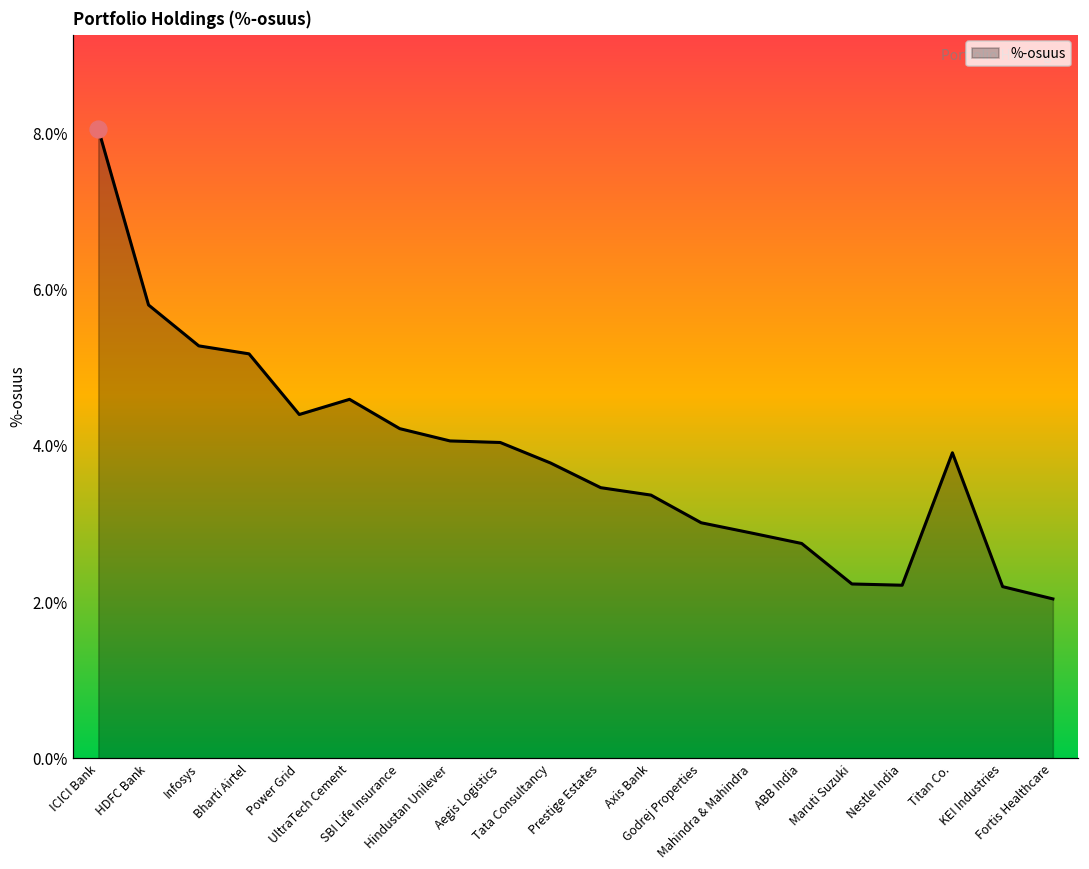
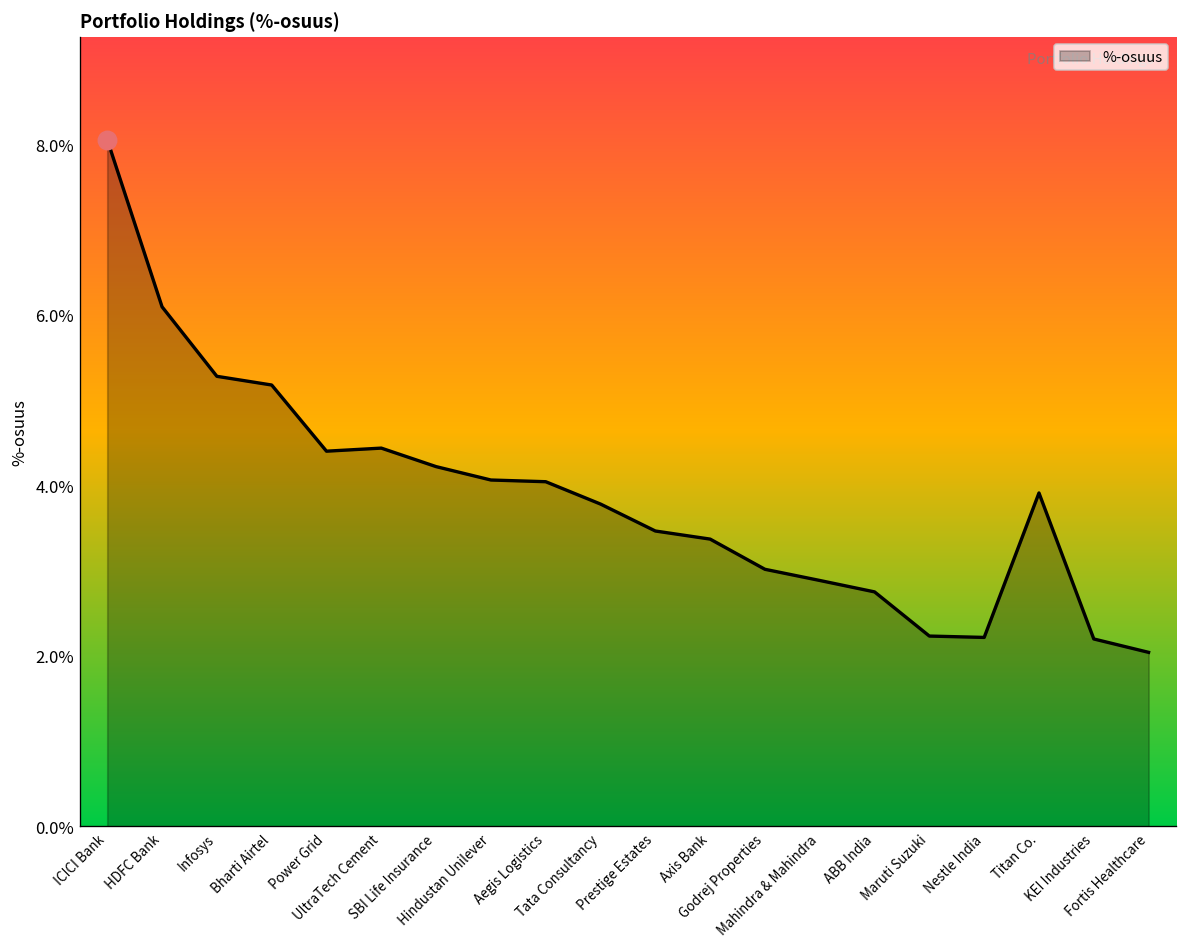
  {
    "%-osuus": {
-     "HDFC Bank": "5.8%",
+     "HDFC Bank": "6.1%",
      "Infosys": "5.3%",
      "Bharti Airtel": "5.2%",
      "Power Grid": "4.4%",
-     "UltraTech Cement": "4.6%",
+     "UltraTech Cement": "4.4%",
      "SBI Life Insurance": "4.2%",
      "Hindustan Unilever": "4.1%",
      "Aegis Logistics": "4.0%",
      "Tata Consultancy": "3.8%",
      "Prestige Estates": "3.5%",
      "Axis Bank": "3.4%",
      "Godrej Properties": "3.0%",
      "Mahindra & Mahindra": "2.9%",
      "ABB India": "2.8%",
      "Maruti Suzuki": "2.2%",
      "Nestle India": "2.2%",
      "Titan Co.": "3.9%",
      "KEI Industries": "2.2%",
      "Fortis Healthcare": "2.0%"
    }
  }
